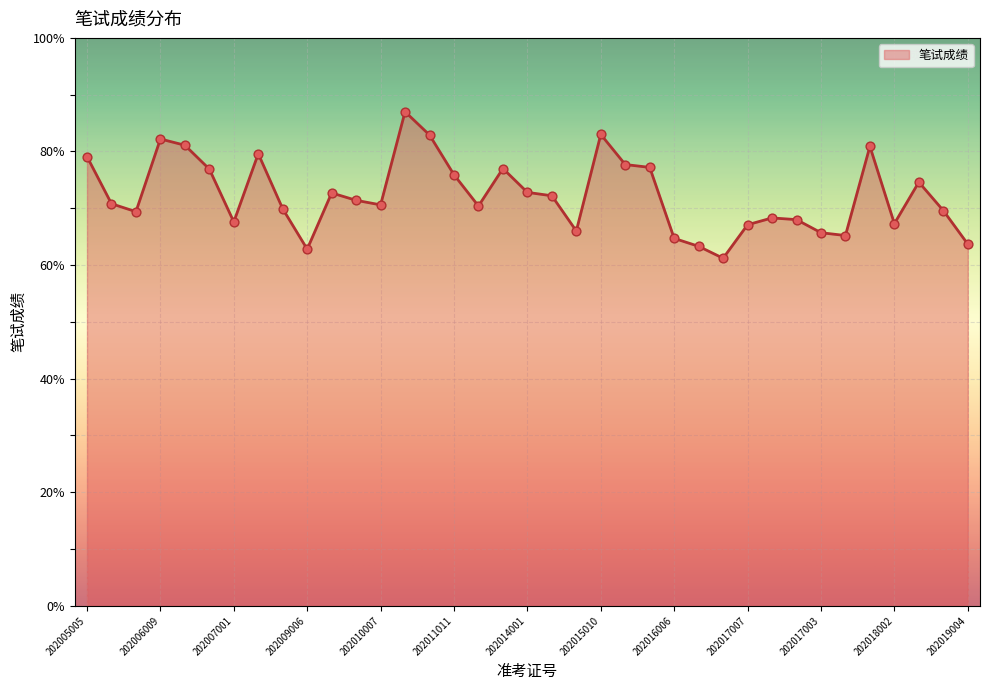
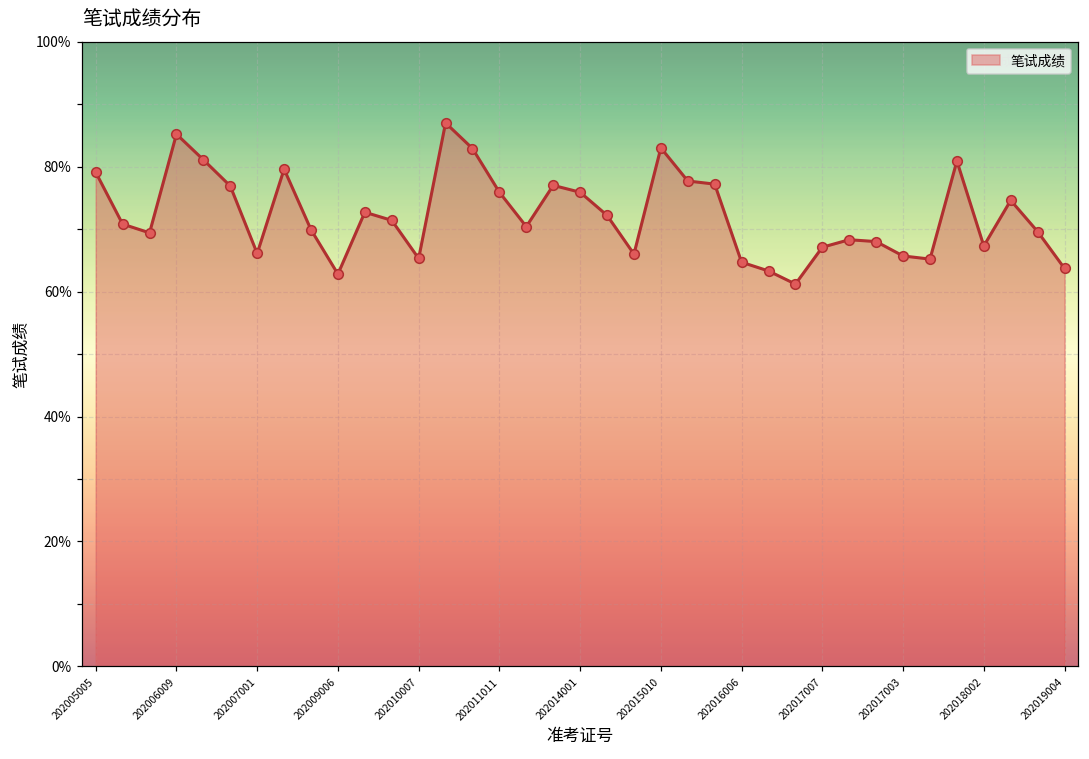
  {
    "202005005": "79%",
-   "202006009": "82%",
-   "202007001": "68%",
+   "202006009": "85%",
+   "202007001": "66%",
    "202009006": "63%",
-   "202010007": "71%",
+   "202010007": "65%",
    "202011011": "76%",
-   "202014001": "73%",
+   "202014001": "76%",
    "202015010": "83%",
    "202016006": "65%",
    "202017007": "67%",
    "202017003": "66%",
    "202018002": "67%",
    "202019004": "64%"
  }
